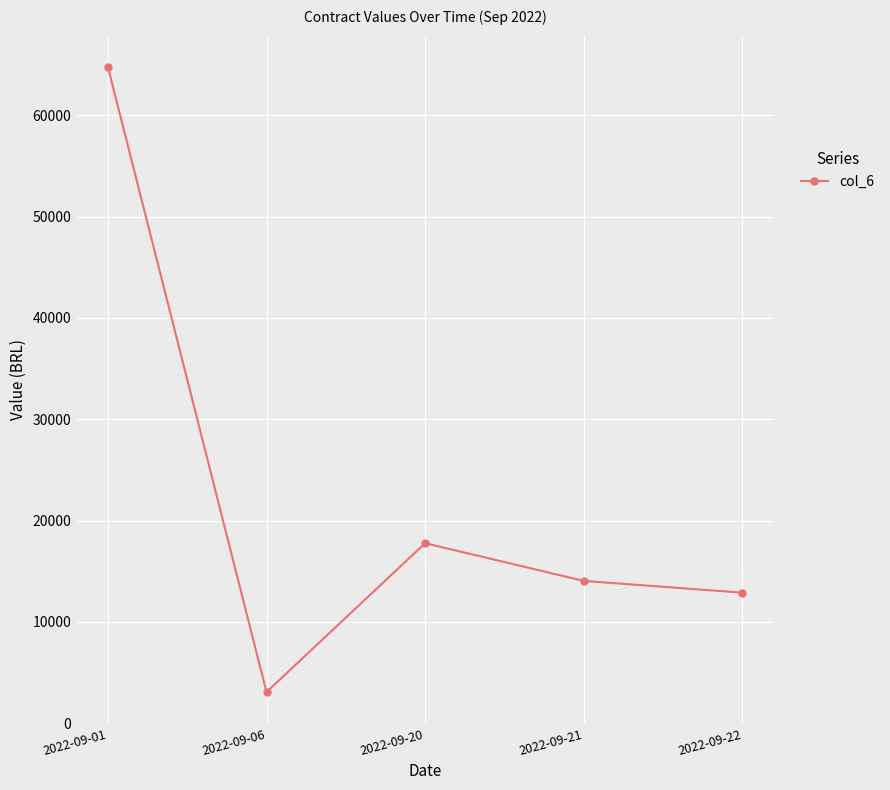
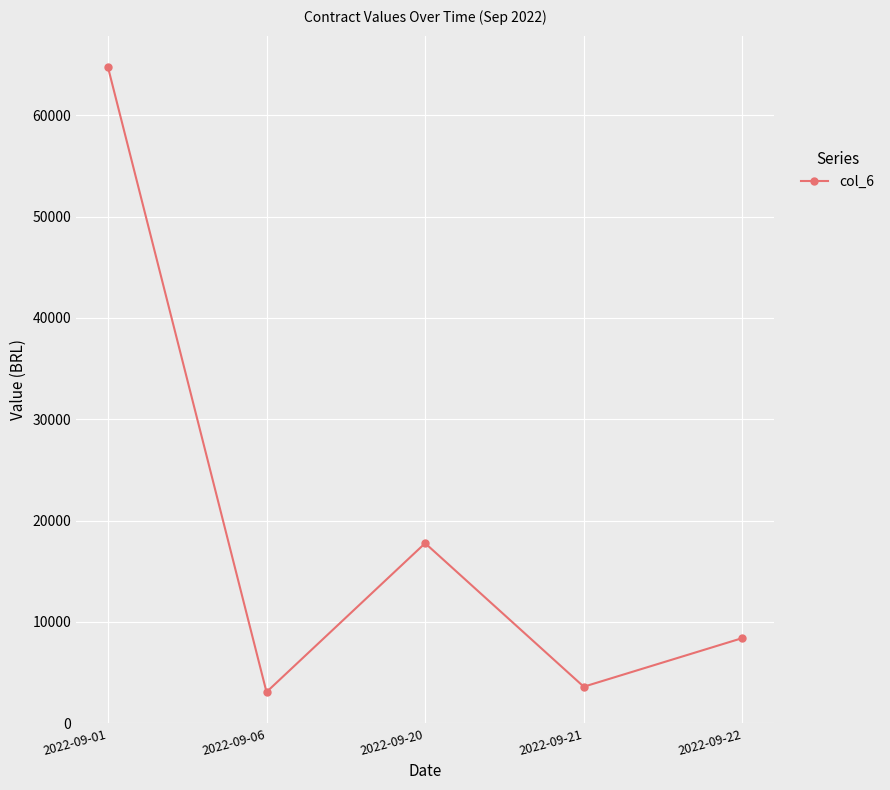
  {
    "2022-09-01": 64800,
    "2022-09-06": 3100,
    "2022-09-20": 17800,
-   "2022-09-21": 14000,
-   "2022-09-22": 12900
+   "2022-09-21": 3600,
+   "2022-09-22": 8400
  }
